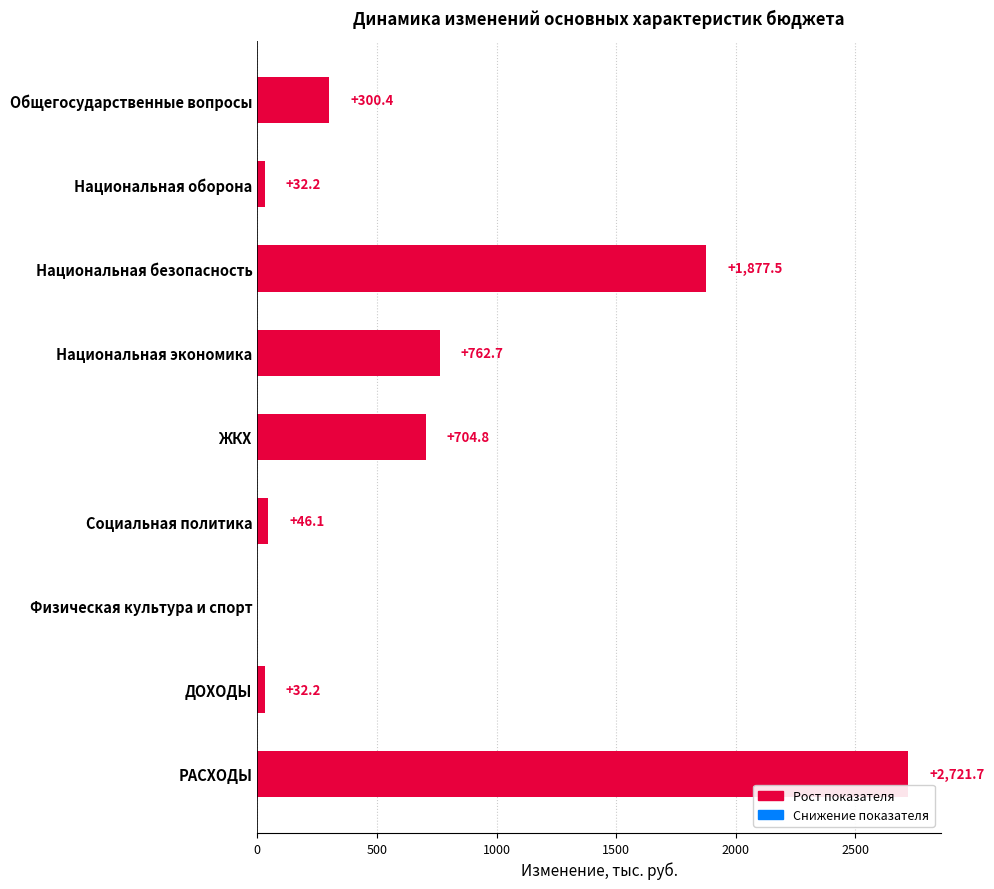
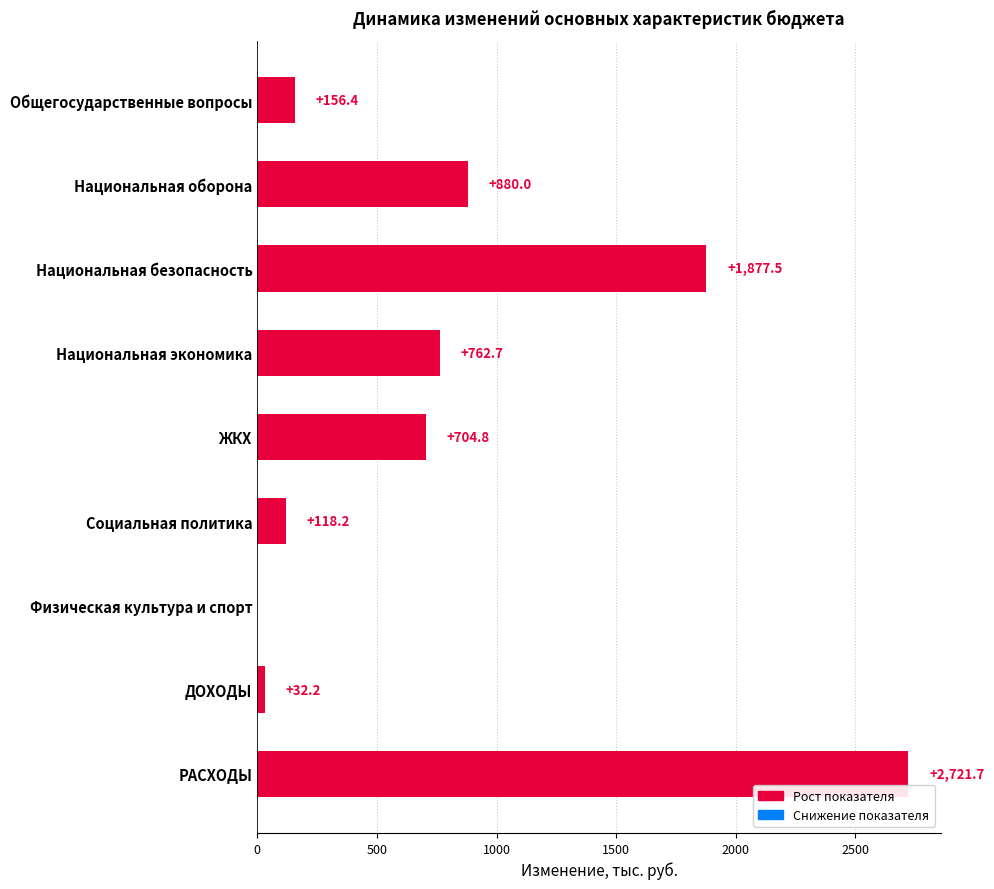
  {
-   "Общегосударственные вопросы": "+300.4",
-   "Национальная оборона": "+32.2",
+   "Общегосударственные вопросы": "+156.4",
+   "Национальная оборона": "+880.0",
    "Национальная безопасность": "+1,877.5",
    "Национальная экономика": "+762.7",
    "ЖКХ": "+704.8",
-   "Социальная политика": "+46.1",
+   "Социальная политика": "+118.2",
    "ДОХОДЫ": "+32.2",
    "РАСХОДЫ": "+2,721.7"
  }
